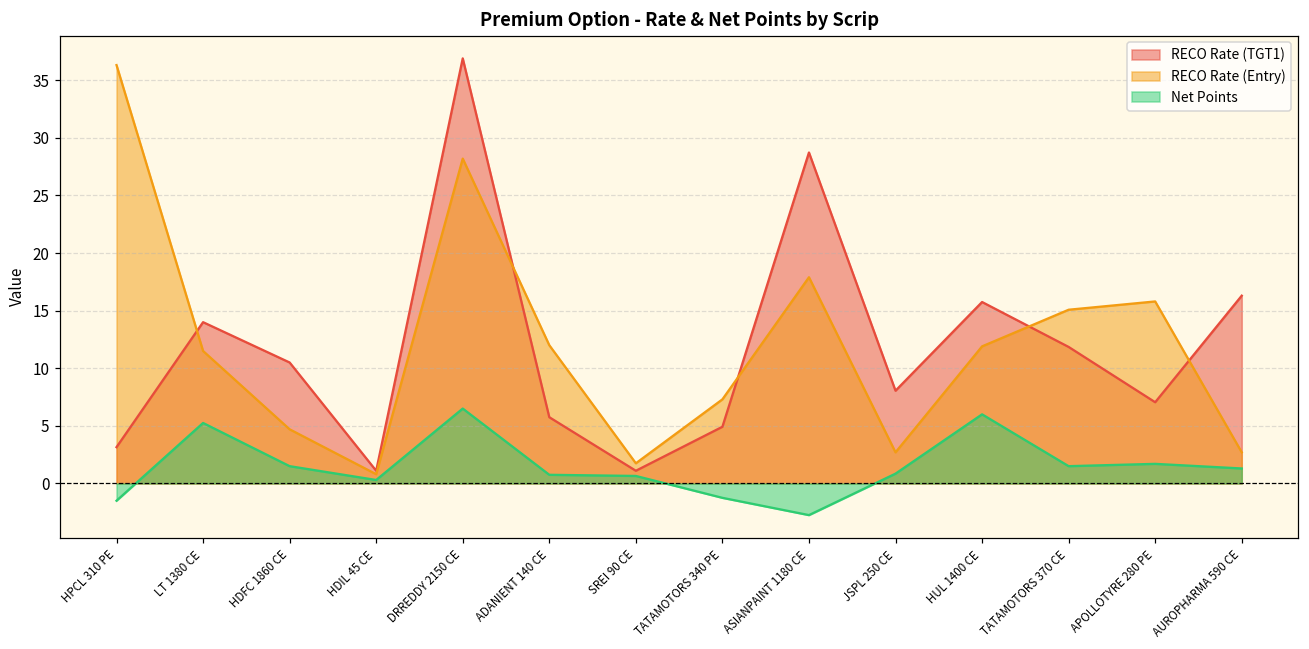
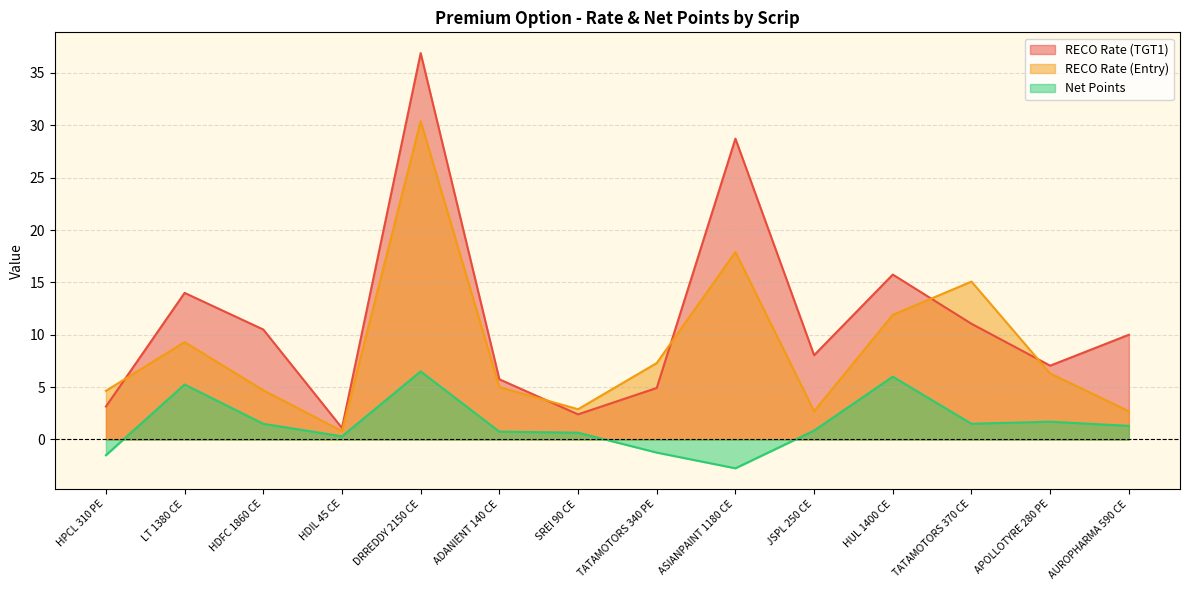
  {
    "RECO Rate (TGT1)": {
      "HPCL 310 PE": 3.2,
      "LT 1380 CE": 14.0,
      "HDFC 1860 CE": 10.5,
      "HDIL 45 CE": 1.1,
      "DRREDDY 2150 CE": 36.9,
      "ADANIENT 140 CE": 5.8,
-     "SREI 90 CE": 1.1,
+     "SREI 90 CE": 2.4,
      "TATAMOTORS 340 PE": 4.9,
      "ASIANPAINT 1180 CE": 28.7,
      "JSPL 250 CE": 8.1,
      "HUL 1400 CE": 15.8,
-     "TATAMOTORS 370 CE": 11.9,
+     "TATAMOTORS 370 CE": 11.1,
      "APOLLOTYRE 280 PE": 7.1,
-     "AUROPHARMA 590 CE": 16.3
+     "AUROPHARMA 590 CE": 10.0
    },
    "RECO Rate (Entry)": {
-     "HPCL 310 PE": 36.3,
-     "LT 1380 CE": 11.5,
+     "HPCL 310 PE": 4.7,
+     "LT 1380 CE": 9.3,
      "HDFC 1860 CE": 4.7,
      "HDIL 45 CE": 0.8,
-     "DRREDDY 2150 CE": 28.2,
-     "ADANIENT 140 CE": 12,
-     "SREI 90 CE": 1.8,
+     "DRREDDY 2150 CE": 30.4,
+     "ADANIENT 140 CE": 5,
+     "SREI 90 CE": 2.9,
      "TATAMOTORS 340 PE": 7.3,
      "ASIANPAINT 1180 CE": 17.9,
      "JSPL 250 CE": 2.7,
      "HUL 1400 CE": 11.9,
      "TATAMOTORS 370 CE": 15.1,
-     "APOLLOTYRE 280 PE": 15.8,
+     "APOLLOTYRE 280 PE": 6.3,
      "AUROPHARMA 590 CE": 2.7
    }
  }
